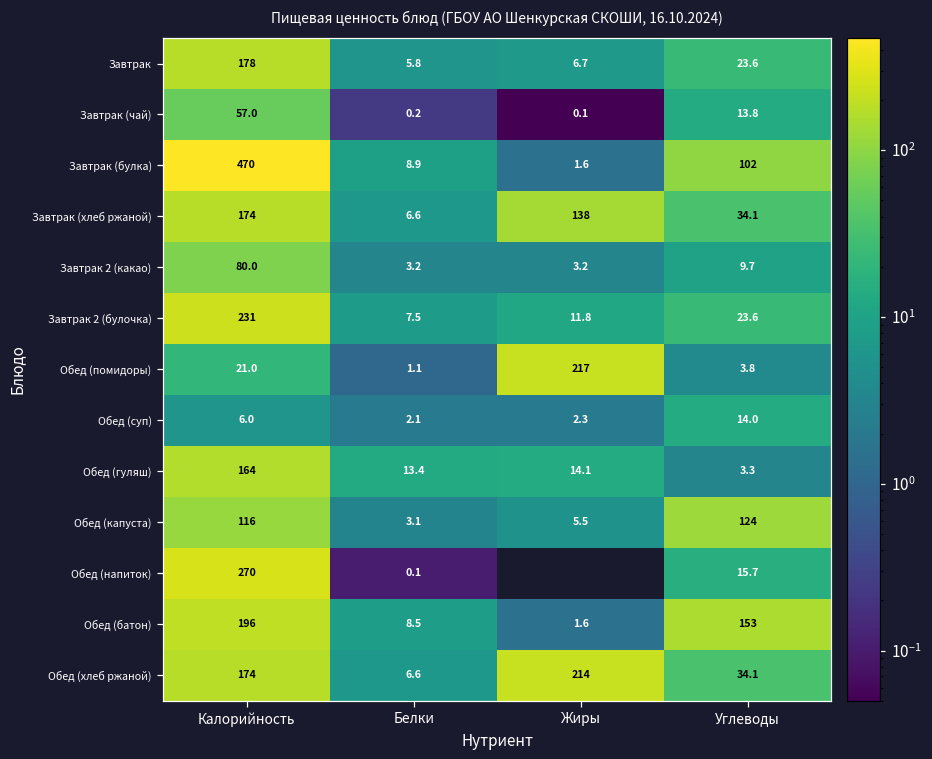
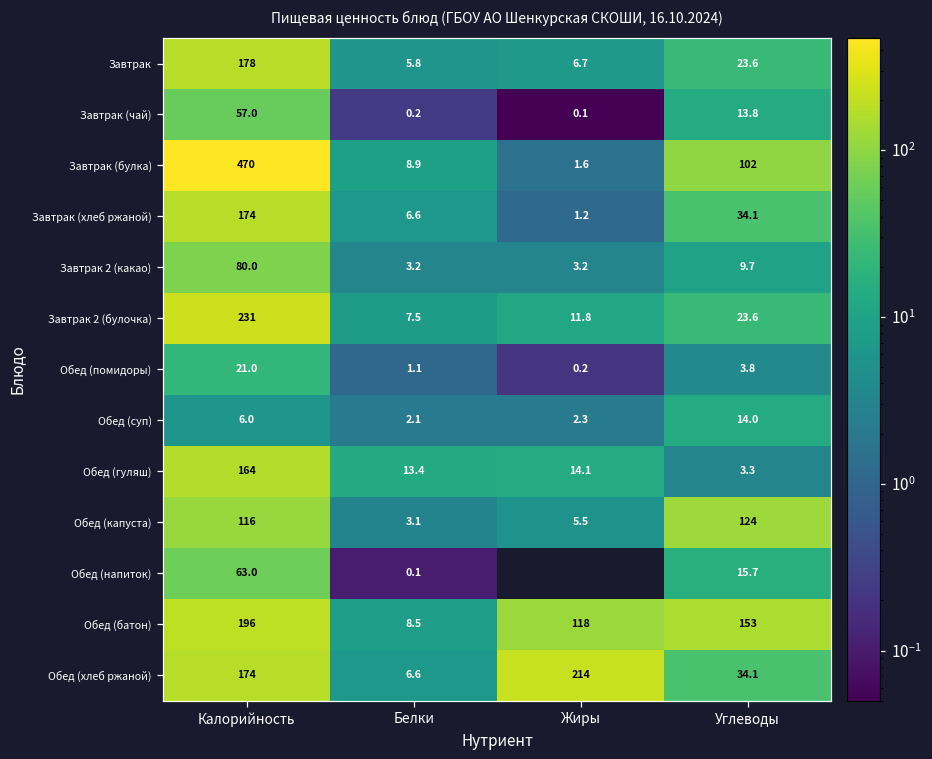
  {
    "Завтрак": {
      "Калорийность": 178,
      "Белки": 5.8,
      "Жиры": 6.7,
      "Углеводы": 23.6
    },
    "Завтрак (чай)": {
      "Калорийность": 57.0,
      "Белки": 0.2,
      "Жиры": 0.1,
      "Углеводы": 13.8
    },
    "Завтрак (булка)": {
      "Калорийность": 470,
      "Белки": 8.9,
      "Жиры": 1.6,
      "Углеводы": 102
    },
    "Завтрак (хлеб ржаной)": {
      "Калорийность": 174,
      "Белки": 6.6,
-     "Жиры": 138,
+     "Жиры": 1.2,
      "Углеводы": 34.1
    },
    "Завтрак 2 (какао)": {
      "Калорийность": 80.0,
      "Белки": 3.2,
      "Жиры": 3.2,
      "Углеводы": 9.7
    },
    "Завтрак 2 (булочка)": {
      "Калорийность": 231,
      "Белки": 7.5,
      "Жиры": 11.8,
      "Углеводы": 23.6
    },
    "Обед (помидоры)": {
      "Калорийность": 21.0,
      "Белки": 1.1,
-     "Жиры": 217,
+     "Жиры": 0.2,
      "Углеводы": 3.8
    },
    "Обед (суп)": {
      "Калорийность": 6.0,
      "Белки": 2.1,
      "Жиры": 2.3,
      "Углеводы": 14.0
    },
    "Обед (гуляш)": {
      "Калорийность": 164,
      "Белки": 13.4,
      "Жиры": 14.1,
      "Углеводы": 3.3
    },
    "Обед (капуста)": {
      "Калорийность": 116,
      "Белки": 3.1,
      "Жиры": 5.5,
      "Углеводы": 124
    },
    "Обед (напиток)": {
-     "Калорийность": 270,
+     "Калорийность": 63.0,
      "Белки": 0.1,
      "Углеводы": 15.7
    },
    "Обед (батон)": {
      "Калорийность": 196,
      "Белки": 8.5,
-     "Жиры": 1.6,
+     "Жиры": 118,
      "Углеводы": 153
    },
    "Обед (хлеб ржаной)": {
      "Калорийность": 174,
      "Белки": 6.6,
      "Жиры": 214,
      "Углеводы": 34.1
    }
  }
